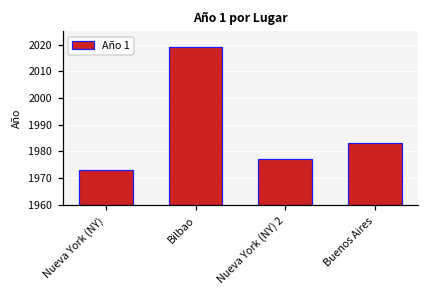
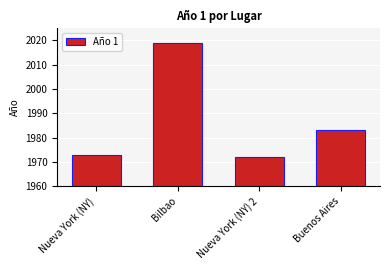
  {
    "Nueva York (NY)": 1973,
    "Bilbao": 2019,
-   "Nueva York (NY) 2": 1977,
+   "Nueva York (NY) 2": 1972,
    "Buenos Aires": 1983
  }
